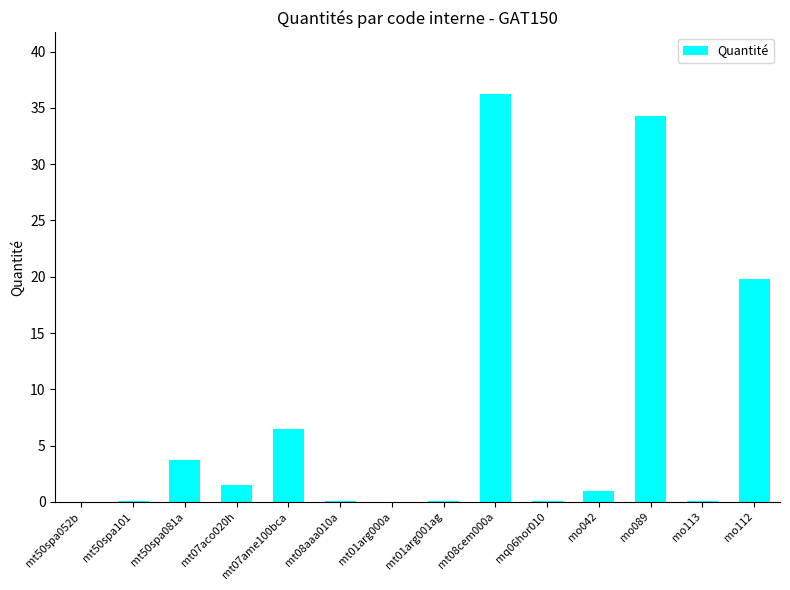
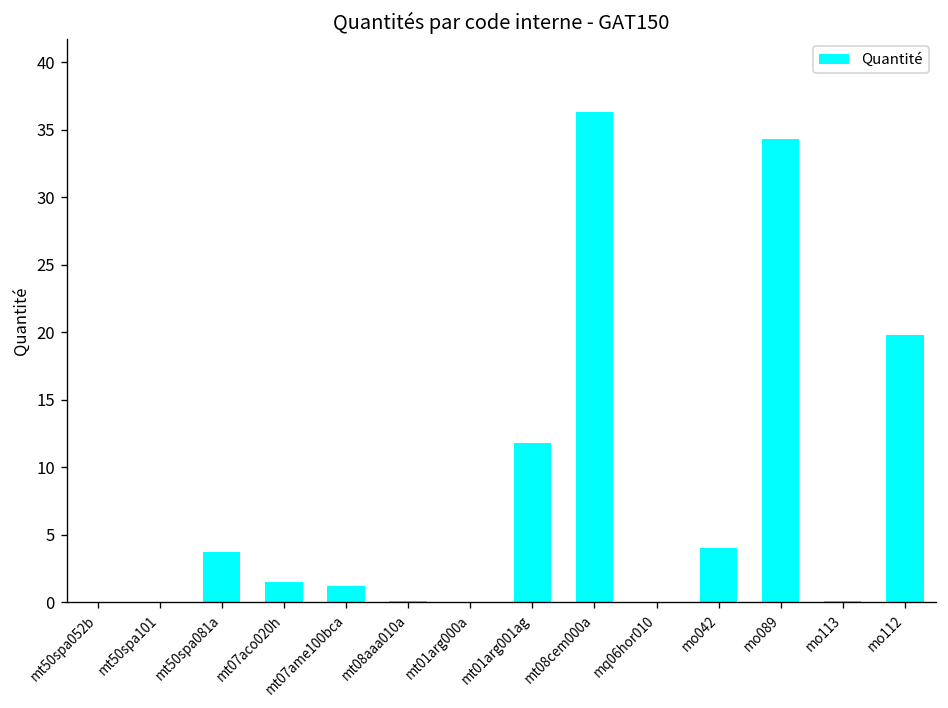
  {
    "mt50spa081a": 3.7,
    "mt07aco020h": 1.5,
-   "mt07ame100bca": 6.5,
-   "mt01arg001ag": 0.1,
+   "mt07ame100bca": 1.2,
+   "mt01arg001ag": 11.8,
    "mt08cem000a": 36.3,
-   "mo042": 0.9,
+   "mo042": 4.1,
    "mo089": 34.3,
    "mo112": 19.8
  }
